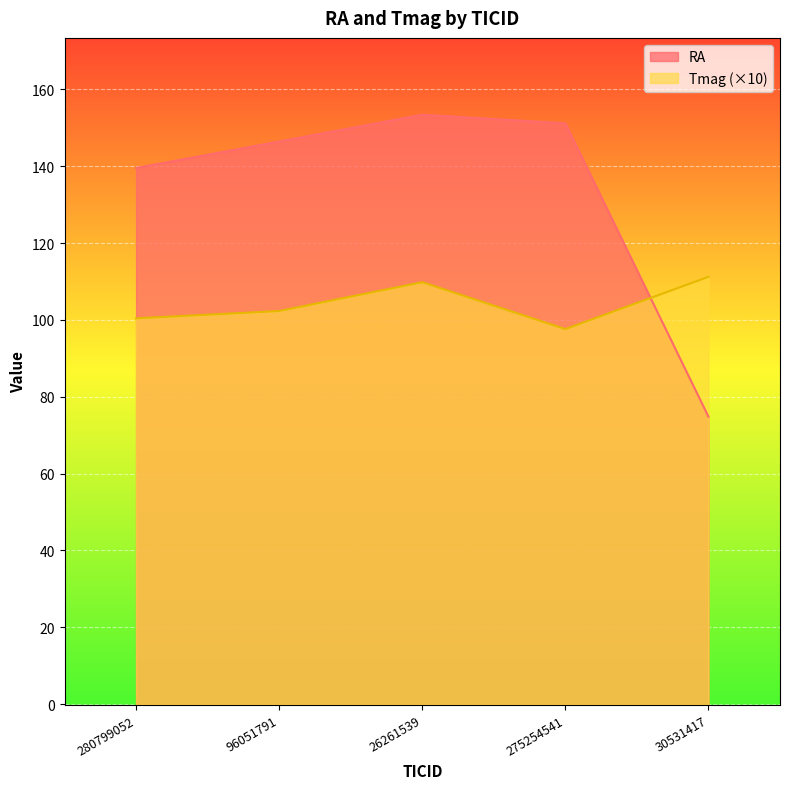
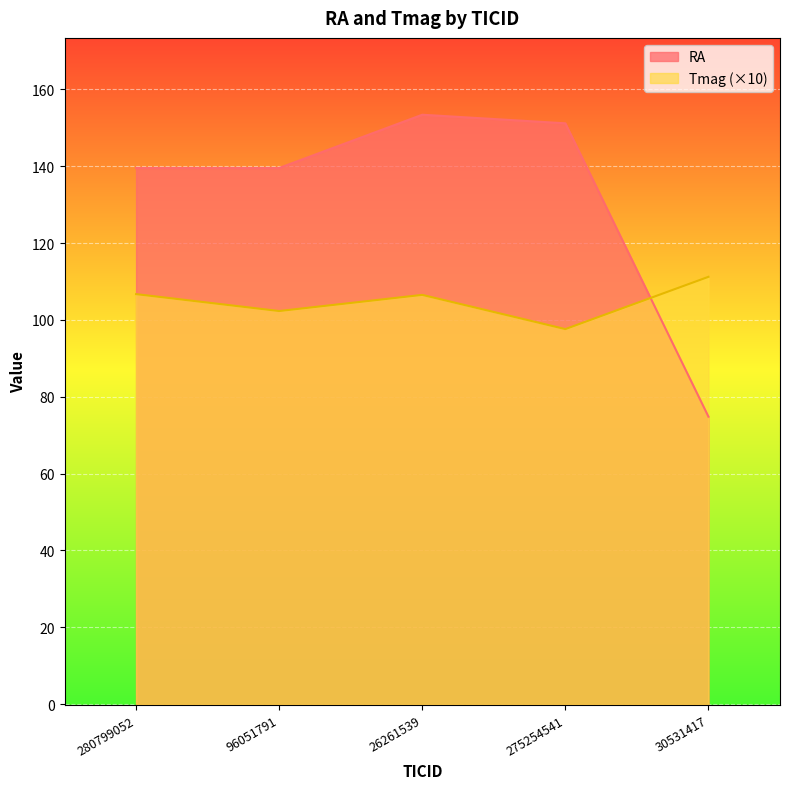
  {
    "RA": {
      "280799052": 140,
-     "96051791": 146,
+     "96051791": 140,
      "26261539": 153,
      "275254541": 151,
      "30531417": 75
    },
    "Tmag (×10)": {
-     "280799052": 100,
+     "280799052": 107,
      "96051791": 102,
-     "26261539": 110,
+     "26261539": 107,
      "275254541": 98,
      "30531417": 111
    }
  }
